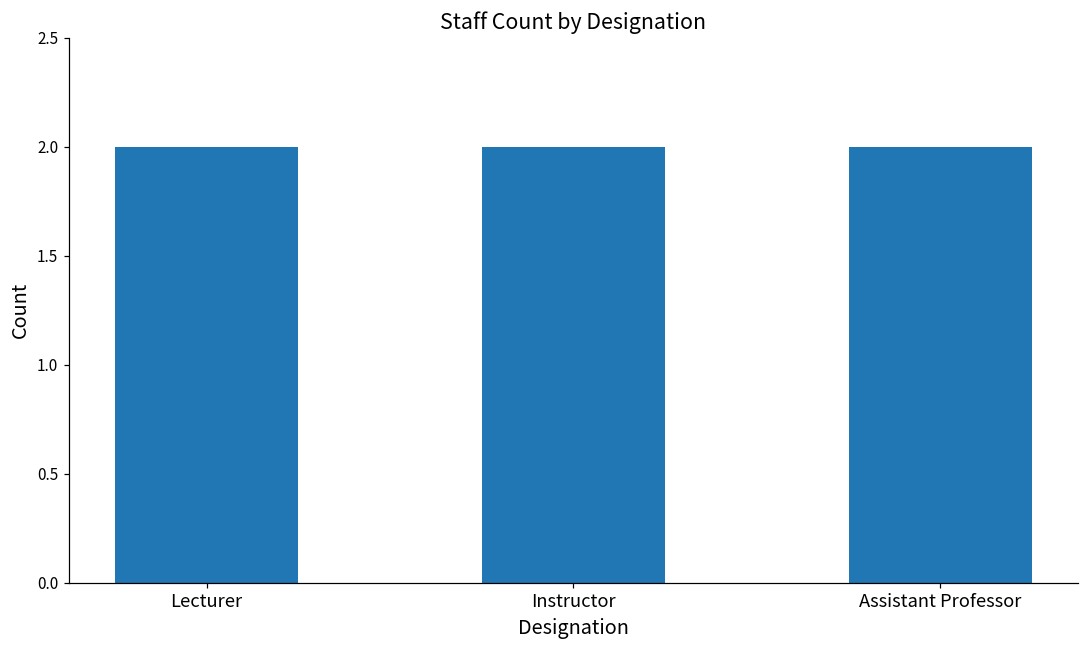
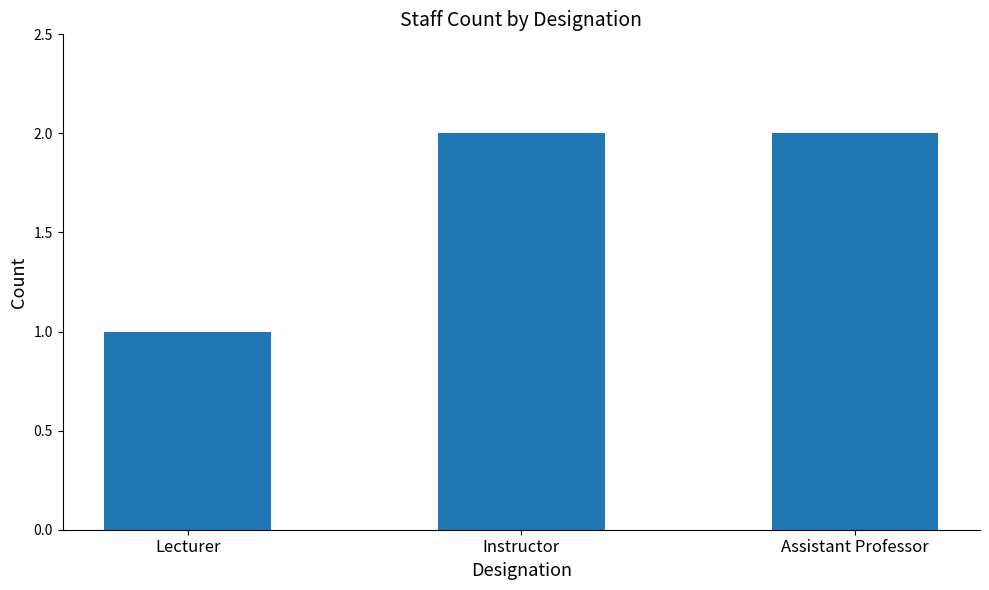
  {
-   "Lecturer": 2,
+   "Lecturer": 1,
    "Instructor": 2,
    "Assistant Professor": 2
  }
